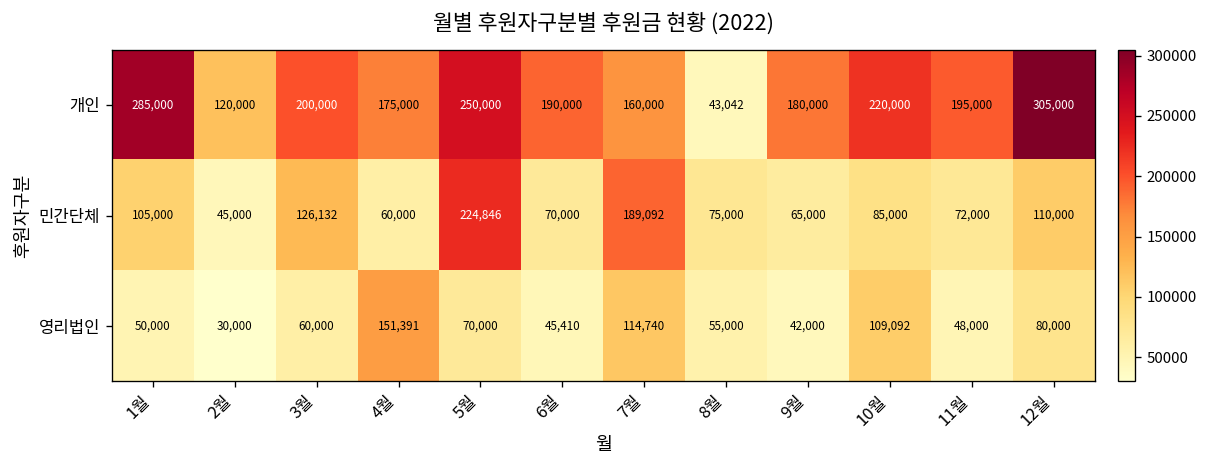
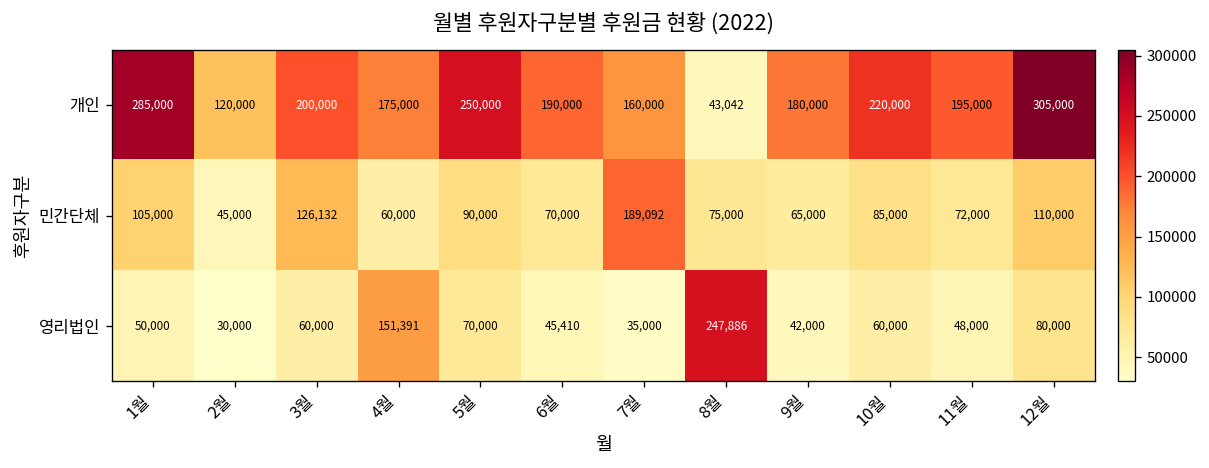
  {
    "개인": {
      "1월": "285,000",
      "2월": "120,000",
      "3월": "200,000",
      "4월": "175,000",
      "5월": "250,000",
      "6월": "190,000",
      "7월": "160,000",
      "8월": "43,042",
      "9월": "180,000",
      "10월": "220,000",
      "11월": "195,000",
      "12월": "305,000"
    },
    "민간단체": {
      "1월": "105,000",
      "2월": "45,000",
      "3월": "126,132",
      "4월": "60,000",
-     "5월": "224,846",
+     "5월": "90,000",
      "6월": "70,000",
      "7월": "189,092",
      "8월": "75,000",
      "9월": "65,000",
      "10월": "85,000",
      "11월": "72,000",
      "12월": "110,000"
    },
    "영리법인": {
      "1월": "50,000",
      "2월": "30,000",
      "3월": "60,000",
      "4월": "151,391",
      "5월": "70,000",
      "6월": "45,410",
-     "7월": "114,740",
-     "8월": "55,000",
+     "7월": "35,000",
+     "8월": "247,886",
      "9월": "42,000",
-     "10월": "109,092",
+     "10월": "60,000",
      "11월": "48,000",
      "12월": "80,000"
    }
  }
